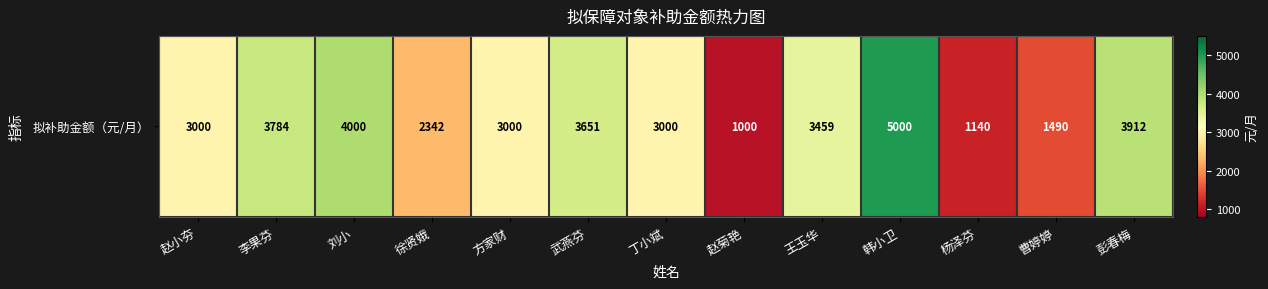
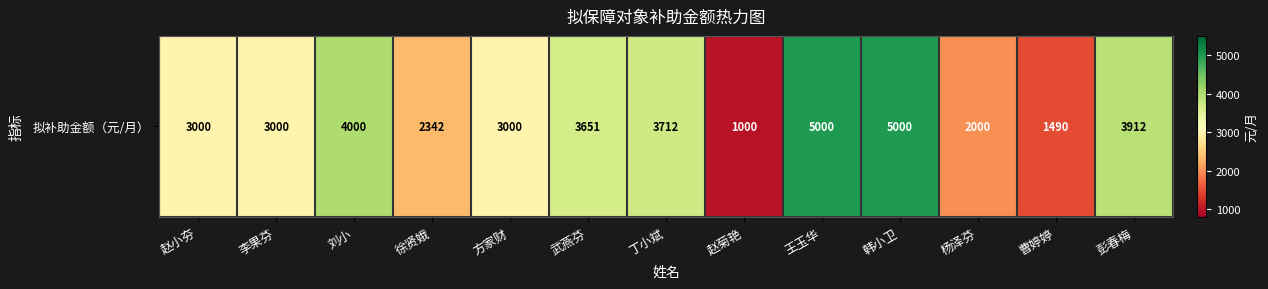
  {
    "拟补助金额（元/月）": {
      "赵小夯": 3000,
-     "李果芬": 3784,
+     "李果芬": 3000,
      "刘小": 4000,
      "徐贤娥": 2342,
      "方家财": 3000,
      "武燕芬": 3651,
-     "丁小斌": 3000,
+     "丁小斌": 3712,
      "赵菊艳": 1000,
-     "王玉华": 3459,
+     "王玉华": 5000,
      "韩小卫": 5000,
-     "杨泽芬": 1140,
+     "杨泽芬": 2000,
      "曹婷婷": 1490,
      "彭春梅": 3912
    }
  }
